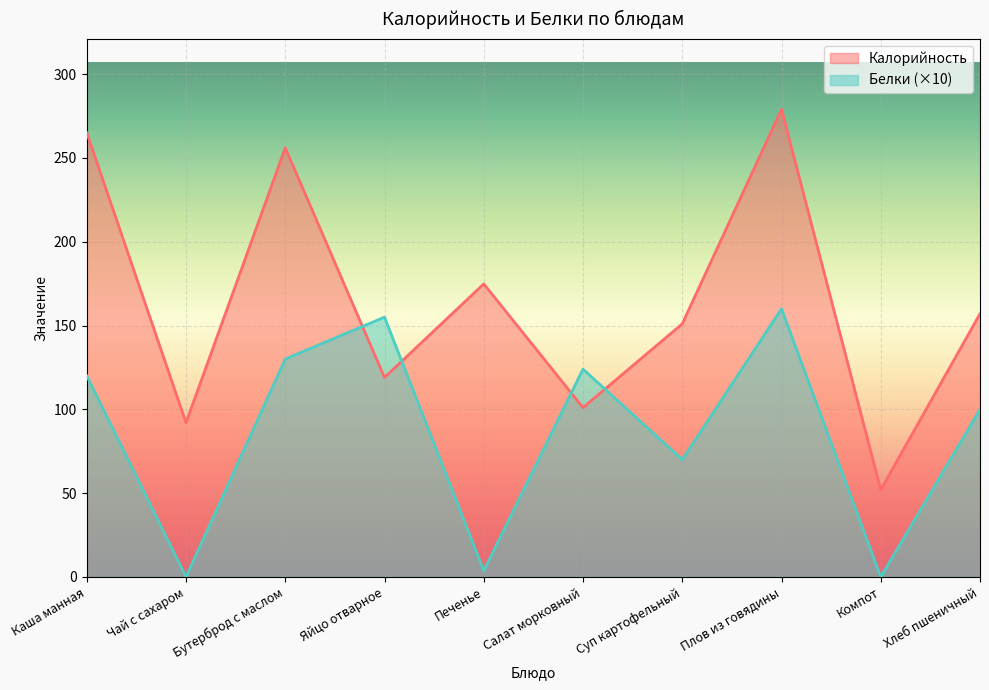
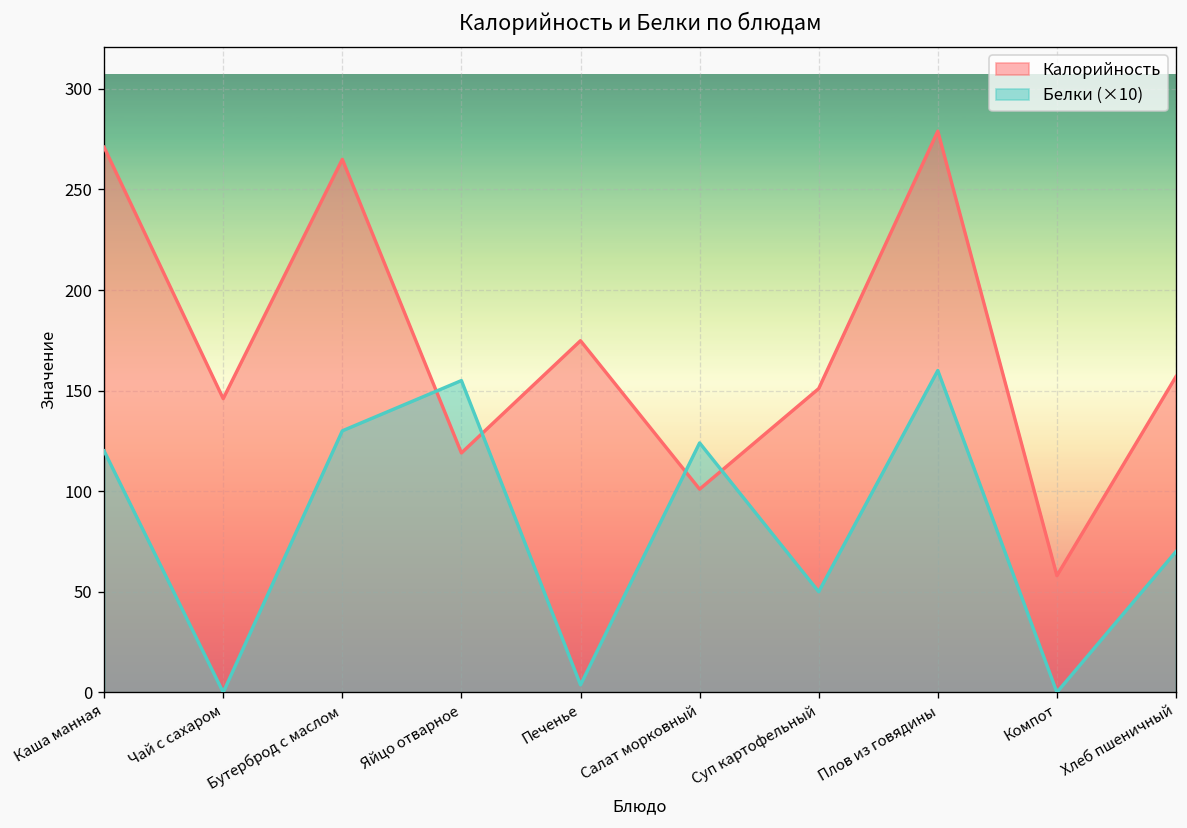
  {
    "Калорийность": {
-     "Каша манная": 265,
-     "Чай с сахаром": 92,
-     "Бутерброд с маслом": 256,
+     "Каша манная": 271,
+     "Чай с сахаром": 146,
+     "Бутерброд с маслом": 265,
      "Яйцо отварное": 119,
      "Печенье": 175,
      "Салат морковный": 101,
      "Суп картофельный": 151,
      "Плов из говядины": 279,
-     "Компот": 52,
+     "Компот": 58,
      "Хлеб пшеничный": 157
    },
    "Белки (×10)": {
      "Каша манная": 120,
      "Чай с сахаром": 0,
      "Бутерброд с маслом": 130,
      "Яйцо отварное": 155,
      "Печенье": 4,
      "Салат морковный": 124,
-     "Суп картофельный": 70,
+     "Суп картофельный": 50,
      "Плов из говядины": 160,
      "Компот": 0,
-     "Хлеб пшеничный": 100
+     "Хлеб пшеничный": 70
    }
  }
